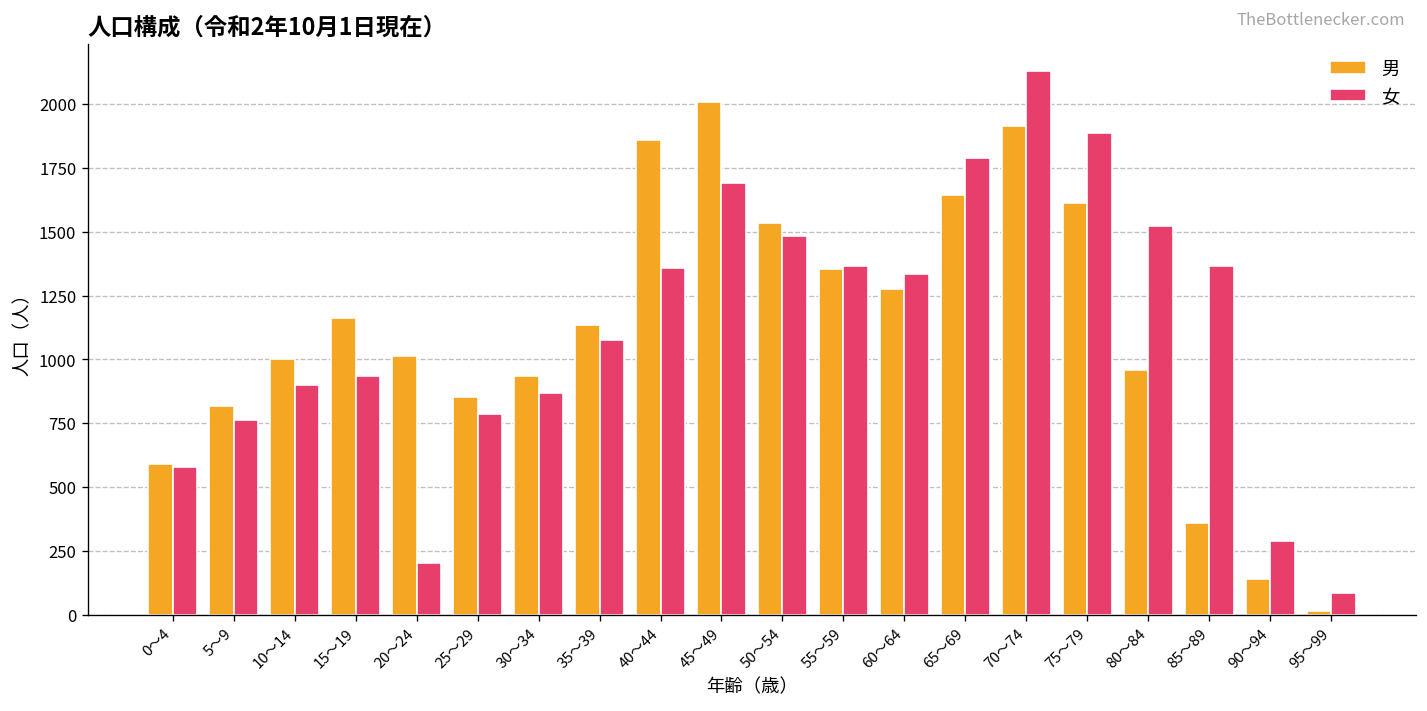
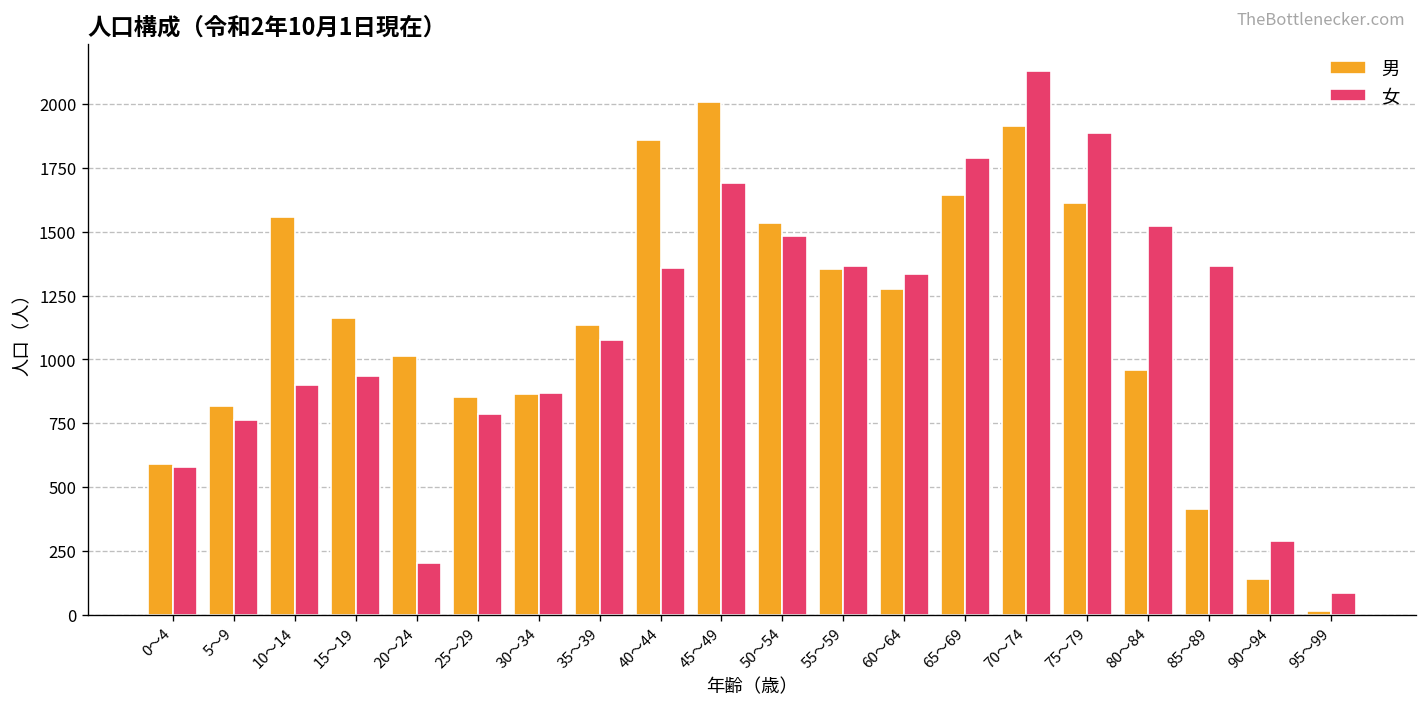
  {
    "男": {
      "0～4": 590,
      "5～9": 820,
-     "10～14": 1000,
+     "10～14": 1560,
      "15～19": 1160,
      "20～24": 1020,
      "25～29": 850,
-     "30～34": 930,
+     "30～34": 870,
      "35～39": 1130,
      "40～44": 1860,
      "45～49": 2010,
      "50～54": 1540,
      "55～59": 1360,
      "60～64": 1280,
      "65～69": 1640,
      "70～74": 1910,
      "75～79": 1610,
      "80～84": 960,
-     "85～89": 360,
+     "85～89": 410,
      "90～94": 140,
      "95～99": 10
    },
    "女": {
      "0～4": 580,
      "5～9": 760,
      "10～14": 900,
      "15～19": 940,
      "20～24": 200,
      "25～29": 790,
      "30～34": 870,
      "35～39": 1080,
      "40～44": 1360,
      "45～49": 1690,
      "50～54": 1480,
      "55～59": 1370,
      "60～64": 1340,
      "65～69": 1790,
      "70～74": 2130,
      "75～79": 1890,
      "80～84": 1520,
      "85～89": 1370,
      "90～94": 290,
      "95～99": 80
    }
  }
